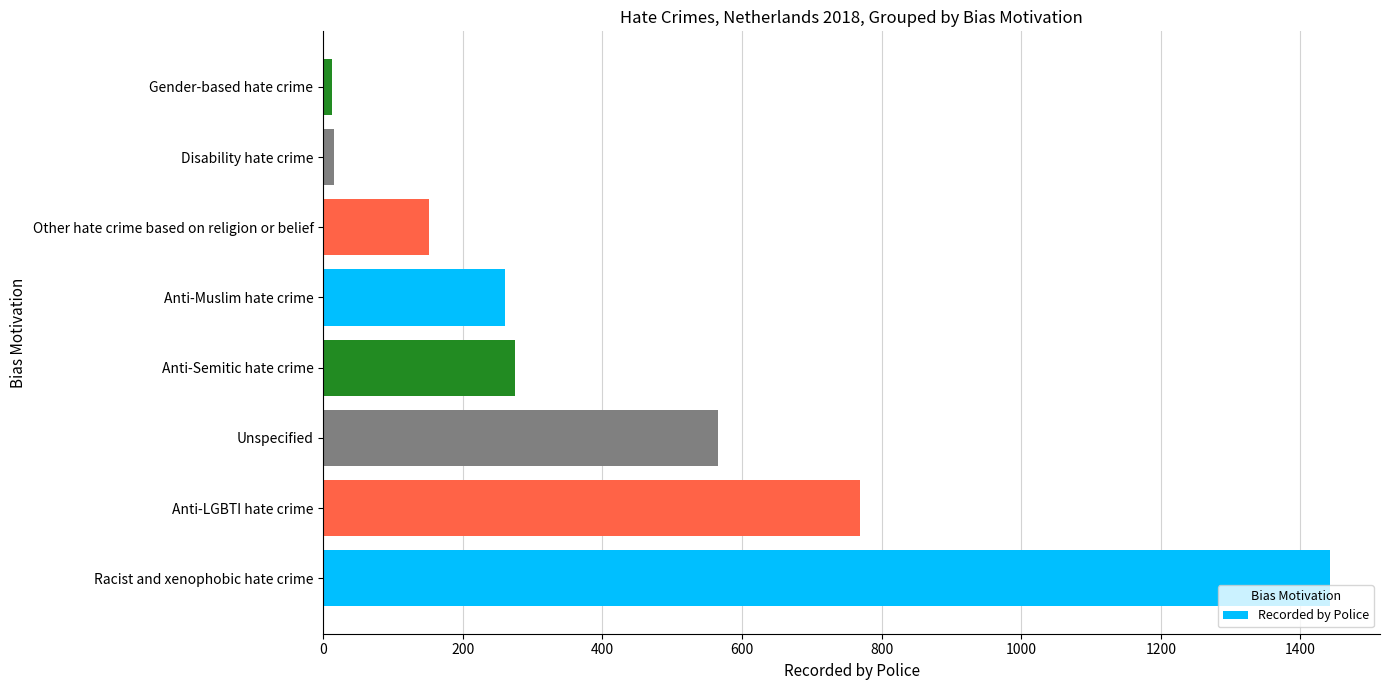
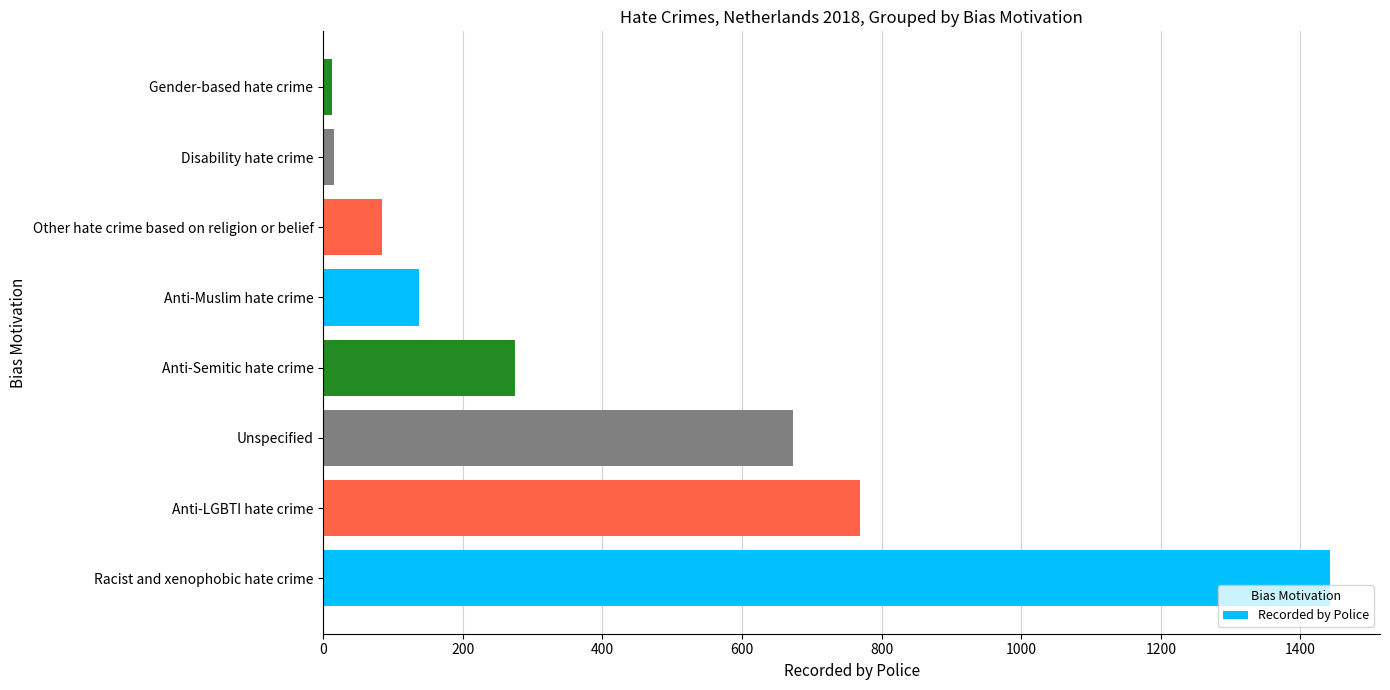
  {
    "Gender-based hate crime": 10,
    "Disability hate crime": 20,
-   "Other hate crime based on religion or belief": 150,
-   "Anti-Muslim hate crime": 260,
+   "Other hate crime based on religion or belief": 90,
+   "Anti-Muslim hate crime": 140,
    "Anti-Semitic hate crime": 280,
-   "Unspecified": 570,
+   "Unspecified": 670,
    "Anti-LGBTI hate crime": 770,
    "Racist and xenophobic hate crime": 1440
  }
